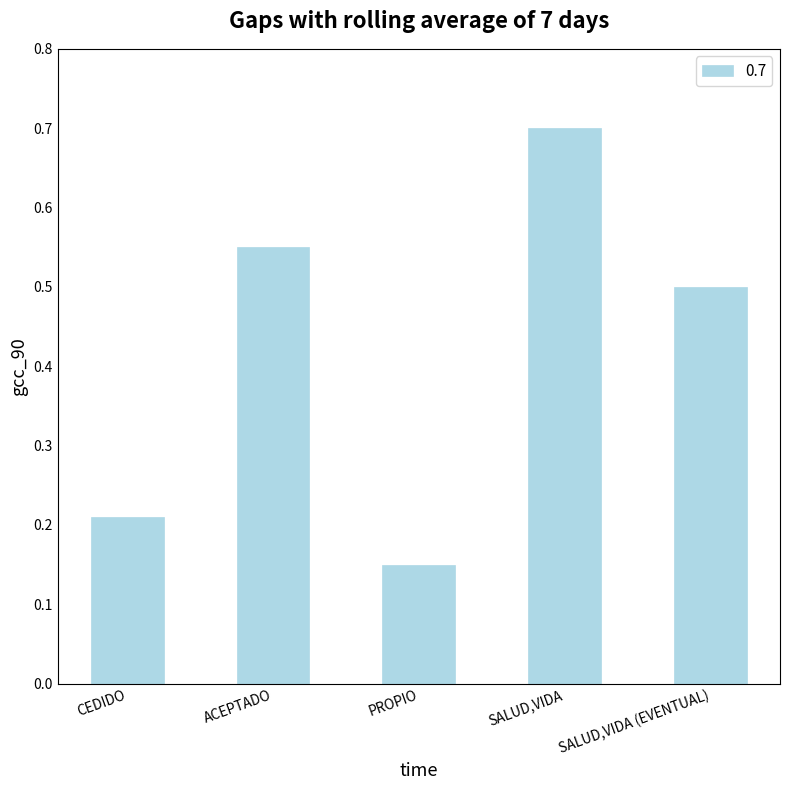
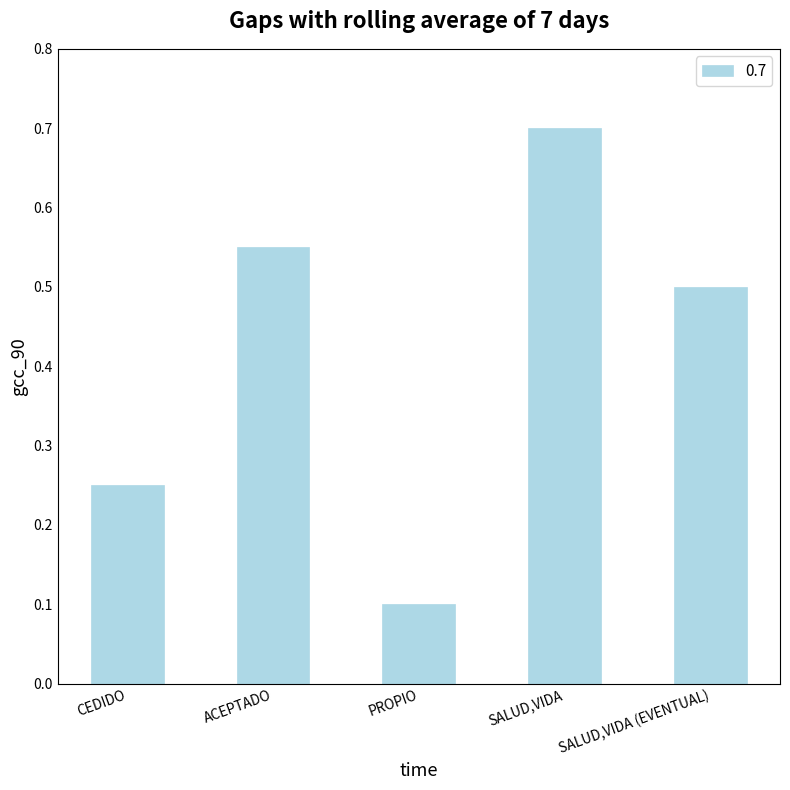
  {
-   "CEDIDO": 0.21,
+   "CEDIDO": 0.25,
    "ACEPTADO": 0.55,
-   "PROPIO": 0.15,
+   "PROPIO": 0.10,
    "SALUD,VIDA": 0.70,
    "SALUD,VIDA (EVENTUAL)": 0.50
  }
